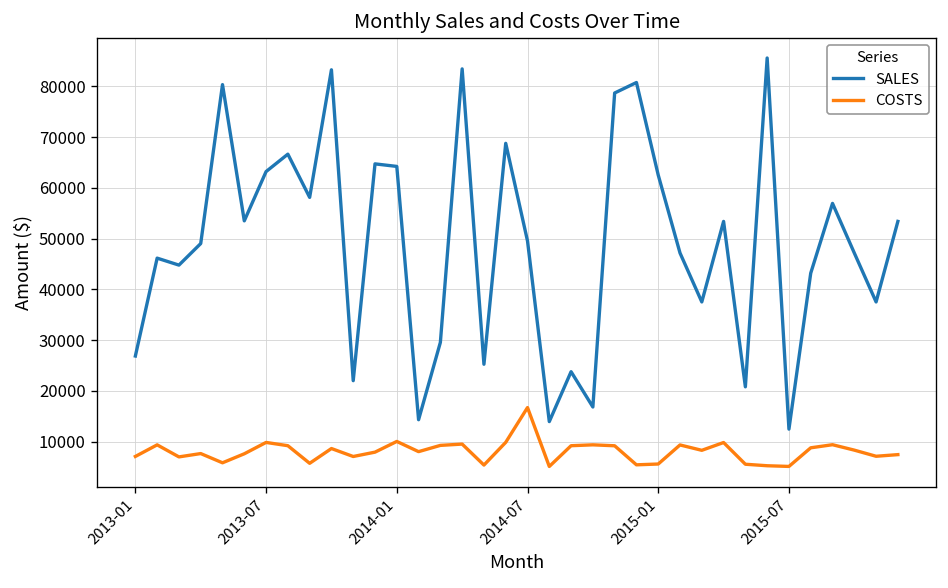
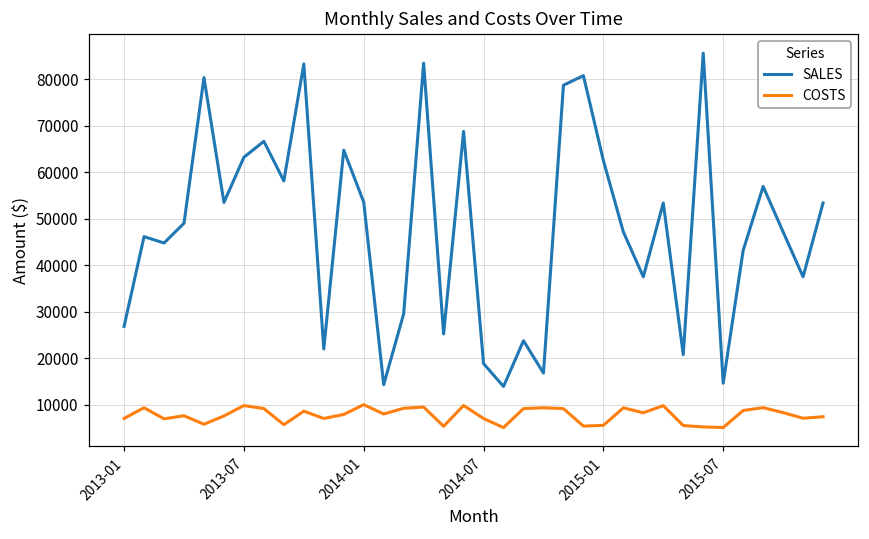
  {
    "SALES": {
      "2013-01": 27000,
      "2013-07": 63000,
-     "2014-01": 64000,
-     "2014-07": 50000,
+     "2014-01": 54000,
+     "2014-07": 19000,
      "2015-01": 63000,
-     "2015-07": 12000
+     "2015-07": 15000
    },
    "COSTS": {
      "2013-01": 7000,
      "2013-07": 10000,
      "2014-01": 10000,
-     "2014-07": 17000,
+     "2014-07": 7000,
      "2015-01": 6000,
      "2015-07": 5000
    }
  }
